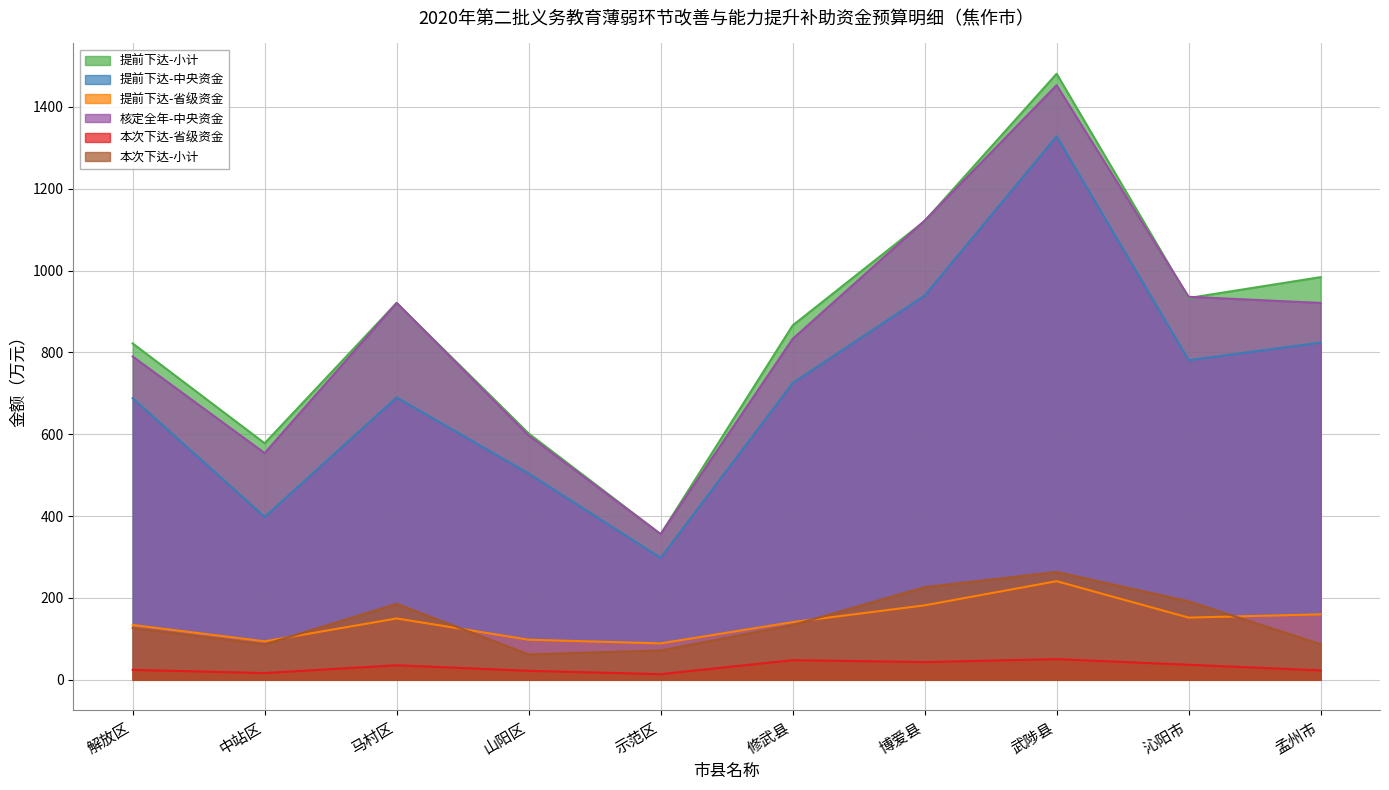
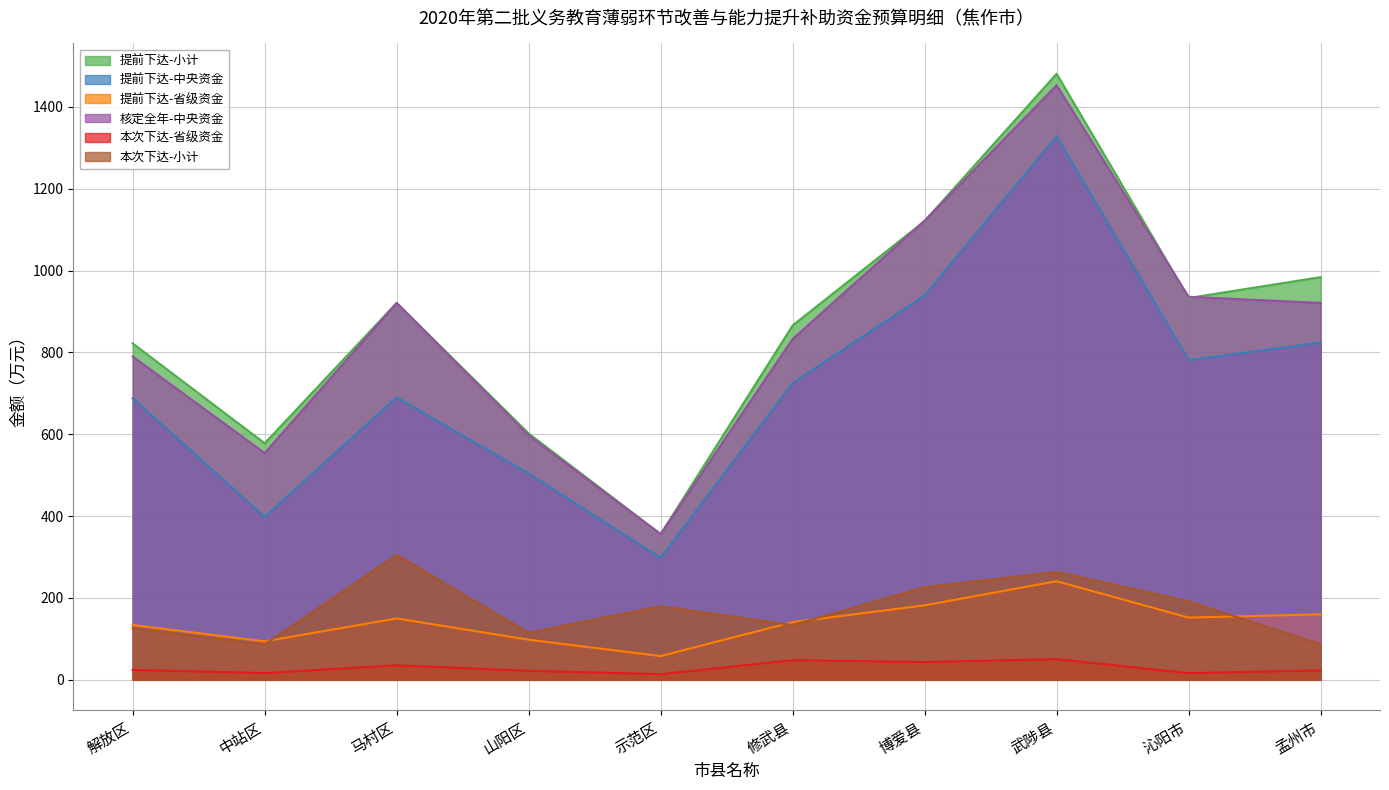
  {
    "提前下达-小计": {
      "解放区": 820,
      "中站区": 580,
      "修武县": 870,
      "武陟县": 1480,
      "孟州市": 980
    },
    "提前下达-中央资金": {
      "解放区": 690,
      "中站区": 400,
      "马村区": 690,
      "山阳区": 500,
      "示范区": 300,
      "修武县": 730,
      "博爱县": 940,
      "武陟县": 1330,
      "沁阳市": 780,
      "孟州市": 820
    },
    "提前下达-省级资金": {
      "解放区": 130,
      "中站区": 90,
      "马村区": 150,
      "山阳区": 100,
-     "示范区": 90,
+     "示范区": 60,
      "修武县": 140,
      "博爱县": 180,
      "武陟县": 240,
      "沁阳市": 150,
      "孟州市": 160
    },
    "核定全年-中央资金": {
      "解放区": 790,
      "中站区": 550,
      "修武县": 830,
      "武陟县": 1450,
      "孟州市": 920
    },
    "本次下达-省级资金": {
      "解放区": 20,
      "中站区": 20,
      "马村区": 40,
      "山阳区": 20,
      "示范区": 10,
      "修武县": 50,
      "博爱县": 40,
      "武陟县": 50,
-     "沁阳市": 40,
+     "沁阳市": 20,
      "孟州市": 20
    },
    "本次下达-小计": {
      "解放区": 130,
      "中站区": 90,
-     "马村区": 190,
-     "山阳区": 60,
-     "示范区": 70,
+     "马村区": 310,
+     "山阳区": 120,
+     "示范区": 180,
      "修武县": 130,
      "博爱县": 230,
      "武陟县": 260,
      "沁阳市": 190,
      "孟州市": 90
    }
  }
